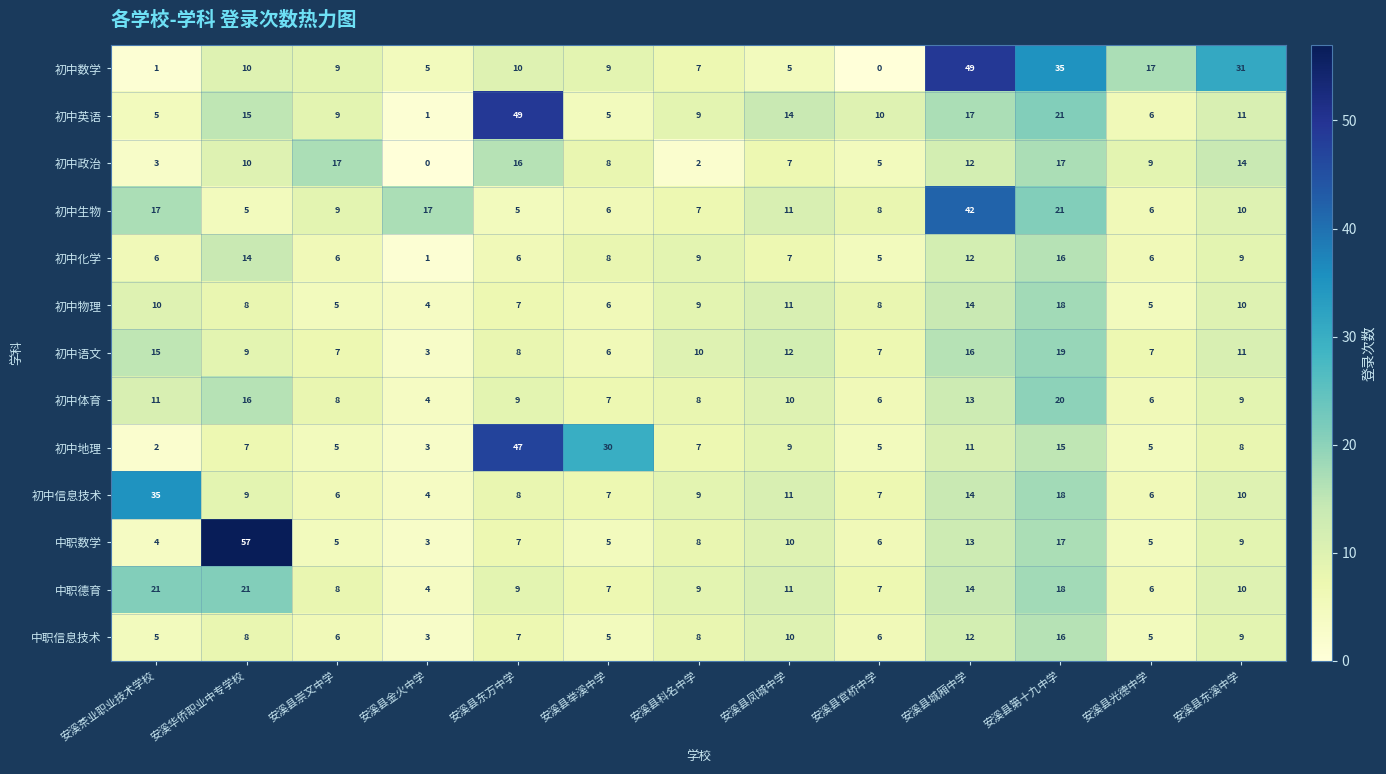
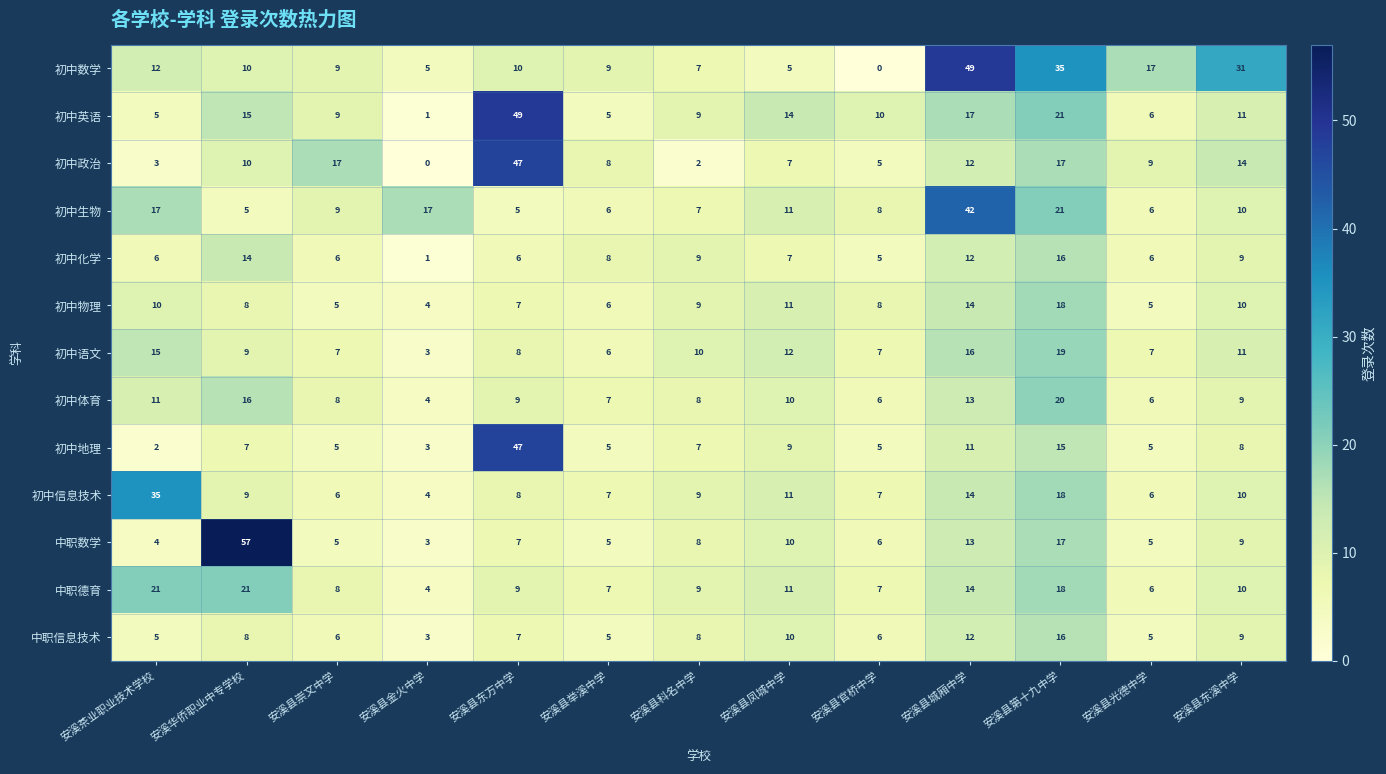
  {
    "初中数学": {
-     "安溪茶业职业技术学校": 1,
+     "安溪茶业职业技术学校": 12,
      "安溪华侨职业中专学校": 10,
      "安溪县崇文中学": 9,
      "安溪县金火中学": 5,
      "安溪县东方中学": 10,
      "安溪县举溪中学": 9,
      "安溪县科名中学": 7,
      "安溪县凤城中学": 5,
      "安溪县官桥中学": 0,
      "安溪县城厢中学": 49,
      "安溪县第十九中学": 35,
      "安溪县光德中学": 17,
      "安溪县东溪中学": 31
    },
    "初中英语": {
      "安溪茶业职业技术学校": 5,
      "安溪华侨职业中专学校": 15,
      "安溪县崇文中学": 9,
      "安溪县金火中学": 1,
      "安溪县东方中学": 49,
      "安溪县举溪中学": 5,
      "安溪县科名中学": 9,
      "安溪县凤城中学": 14,
      "安溪县官桥中学": 10,
      "安溪县城厢中学": 17,
      "安溪县第十九中学": 21,
      "安溪县光德中学": 6,
      "安溪县东溪中学": 11
    },
    "初中政治": {
      "安溪茶业职业技术学校": 3,
      "安溪华侨职业中专学校": 10,
      "安溪县崇文中学": 17,
      "安溪县金火中学": 0,
-     "安溪县东方中学": 16,
+     "安溪县东方中学": 47,
      "安溪县举溪中学": 8,
      "安溪县科名中学": 2,
      "安溪县凤城中学": 7,
      "安溪县官桥中学": 5,
      "安溪县城厢中学": 12,
      "安溪县第十九中学": 17,
      "安溪县光德中学": 9,
      "安溪县东溪中学": 14
    },
    "初中生物": {
      "安溪茶业职业技术学校": 17,
      "安溪华侨职业中专学校": 5,
      "安溪县崇文中学": 9,
      "安溪县金火中学": 17,
      "安溪县东方中学": 5,
      "安溪县举溪中学": 6,
      "安溪县科名中学": 7,
      "安溪县凤城中学": 11,
      "安溪县官桥中学": 8,
      "安溪县城厢中学": 42,
      "安溪县第十九中学": 21,
      "安溪县光德中学": 6,
      "安溪县东溪中学": 10
    },
    "初中化学": {
      "安溪茶业职业技术学校": 6,
      "安溪华侨职业中专学校": 14,
      "安溪县崇文中学": 6,
      "安溪县金火中学": 1,
      "安溪县东方中学": 6,
      "安溪县举溪中学": 8,
      "安溪县科名中学": 9,
      "安溪县凤城中学": 7,
      "安溪县官桥中学": 5,
      "安溪县城厢中学": 12,
      "安溪县第十九中学": 16,
      "安溪县光德中学": 6,
      "安溪县东溪中学": 9
    },
    "初中物理": {
      "安溪茶业职业技术学校": 10,
      "安溪华侨职业中专学校": 8,
      "安溪县崇文中学": 5,
      "安溪县金火中学": 4,
      "安溪县东方中学": 7,
      "安溪县举溪中学": 6,
      "安溪县科名中学": 9,
      "安溪县凤城中学": 11,
      "安溪县官桥中学": 8,
      "安溪县城厢中学": 14,
      "安溪县第十九中学": 18,
      "安溪县光德中学": 5,
      "安溪县东溪中学": 10
    },
    "初中语文": {
      "安溪茶业职业技术学校": 15,
      "安溪华侨职业中专学校": 9,
      "安溪县崇文中学": 7,
      "安溪县金火中学": 3,
      "安溪县东方中学": 8,
      "安溪县举溪中学": 6,
      "安溪县科名中学": 10,
      "安溪县凤城中学": 12,
      "安溪县官桥中学": 7,
      "安溪县城厢中学": 16,
      "安溪县第十九中学": 19,
      "安溪县光德中学": 7,
      "安溪县东溪中学": 11
    },
    "初中体育": {
      "安溪茶业职业技术学校": 11,
      "安溪华侨职业中专学校": 16,
      "安溪县崇文中学": 8,
      "安溪县金火中学": 4,
      "安溪县东方中学": 9,
      "安溪县举溪中学": 7,
      "安溪县科名中学": 8,
      "安溪县凤城中学": 10,
      "安溪县官桥中学": 6,
      "安溪县城厢中学": 13,
      "安溪县第十九中学": 20,
      "安溪县光德中学": 6,
      "安溪县东溪中学": 9
    },
    "初中地理": {
      "安溪茶业职业技术学校": 2,
      "安溪华侨职业中专学校": 7,
      "安溪县崇文中学": 5,
      "安溪县金火中学": 3,
      "安溪县东方中学": 47,
-     "安溪县举溪中学": 30,
+     "安溪县举溪中学": 5,
      "安溪县科名中学": 7,
      "安溪县凤城中学": 9,
      "安溪县官桥中学": 5,
      "安溪县城厢中学": 11,
      "安溪县第十九中学": 15,
      "安溪县光德中学": 5,
      "安溪县东溪中学": 8
    },
    "初中信息技术": {
      "安溪茶业职业技术学校": 35,
      "安溪华侨职业中专学校": 9,
      "安溪县崇文中学": 6,
      "安溪县金火中学": 4,
      "安溪县东方中学": 8,
      "安溪县举溪中学": 7,
      "安溪县科名中学": 9,
      "安溪县凤城中学": 11,
      "安溪县官桥中学": 7,
      "安溪县城厢中学": 14,
      "安溪县第十九中学": 18,
      "安溪县光德中学": 6,
      "安溪县东溪中学": 10
    },
    "中职数学": {
      "安溪茶业职业技术学校": 4,
      "安溪华侨职业中专学校": 57,
      "安溪县崇文中学": 5,
      "安溪县金火中学": 3,
      "安溪县东方中学": 7,
      "安溪县举溪中学": 5,
      "安溪县科名中学": 8,
      "安溪县凤城中学": 10,
      "安溪县官桥中学": 6,
      "安溪县城厢中学": 13,
      "安溪县第十九中学": 17,
      "安溪县光德中学": 5,
      "安溪县东溪中学": 9
    },
    "中职德育": {
      "安溪茶业职业技术学校": 21,
      "安溪华侨职业中专学校": 21,
      "安溪县崇文中学": 8,
      "安溪县金火中学": 4,
      "安溪县东方中学": 9,
      "安溪县举溪中学": 7,
      "安溪县科名中学": 9,
      "安溪县凤城中学": 11,
      "安溪县官桥中学": 7,
      "安溪县城厢中学": 14,
      "安溪县第十九中学": 18,
      "安溪县光德中学": 6,
      "安溪县东溪中学": 10
    },
    "中职信息技术": {
      "安溪茶业职业技术学校": 5,
      "安溪华侨职业中专学校": 8,
      "安溪县崇文中学": 6,
      "安溪县金火中学": 3,
      "安溪县东方中学": 7,
      "安溪县举溪中学": 5,
      "安溪县科名中学": 8,
      "安溪县凤城中学": 10,
      "安溪县官桥中学": 6,
      "安溪县城厢中学": 12,
      "安溪县第十九中学": 16,
      "安溪县光德中学": 5,
      "安溪县东溪中学": 9
    }
  }
